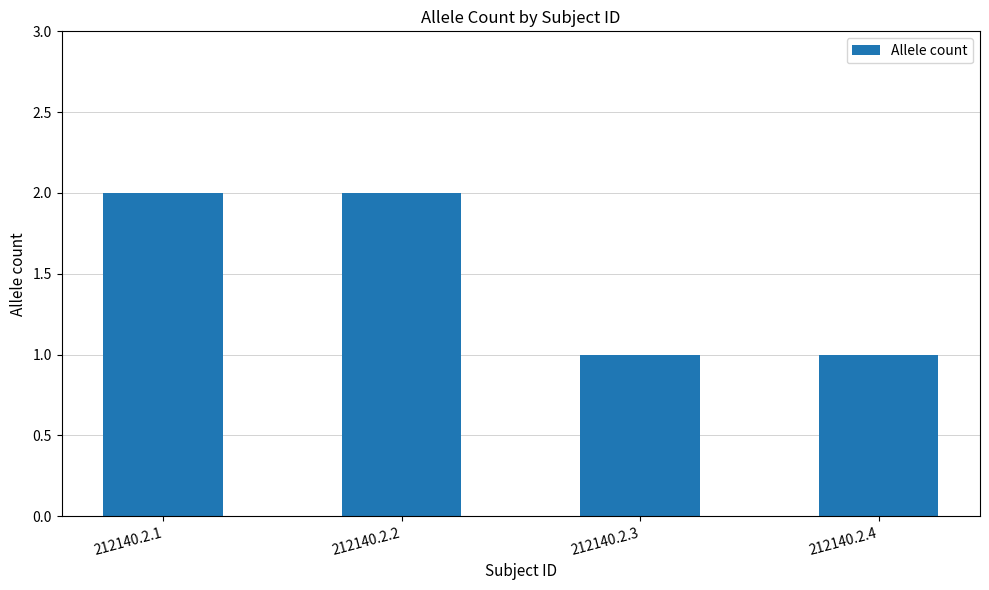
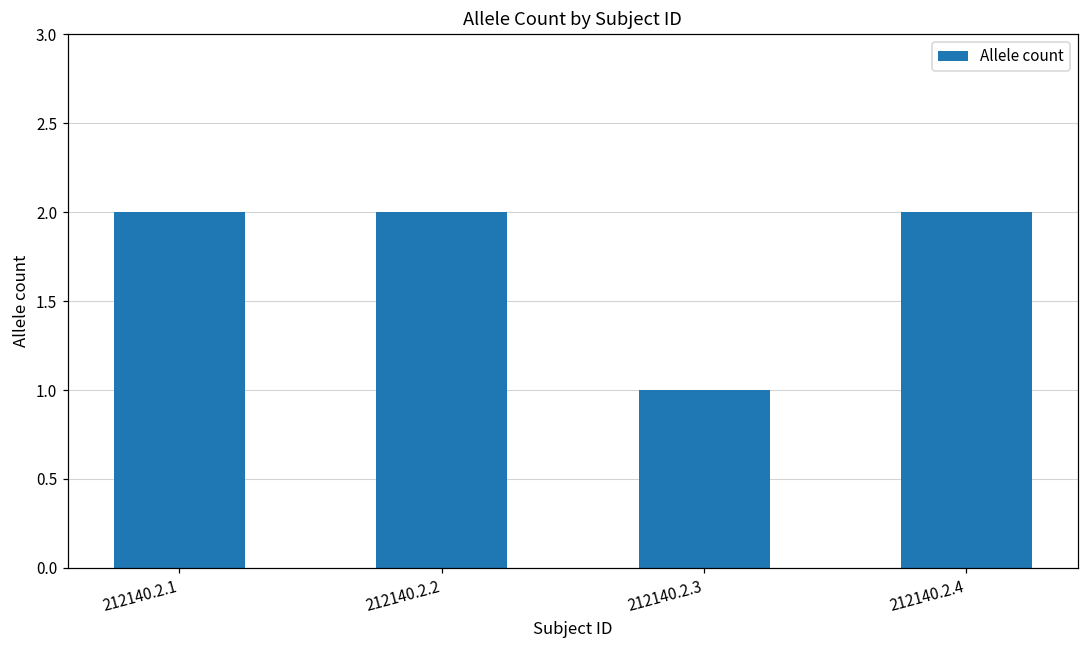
  {
    "212140.2.1": 2,
    "212140.2.2": 2,
    "212140.2.3": 1,
-   "212140.2.4": 1
+   "212140.2.4": 2
  }
